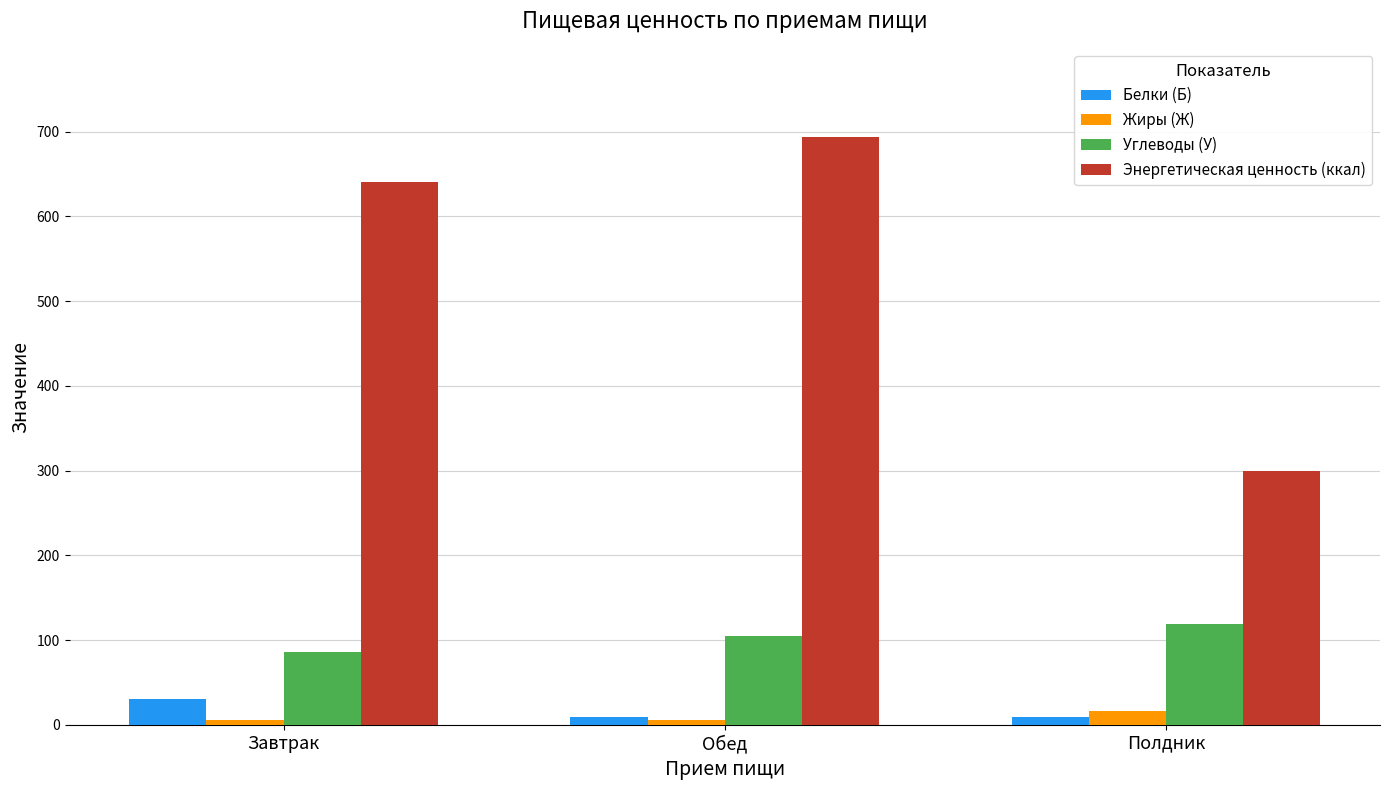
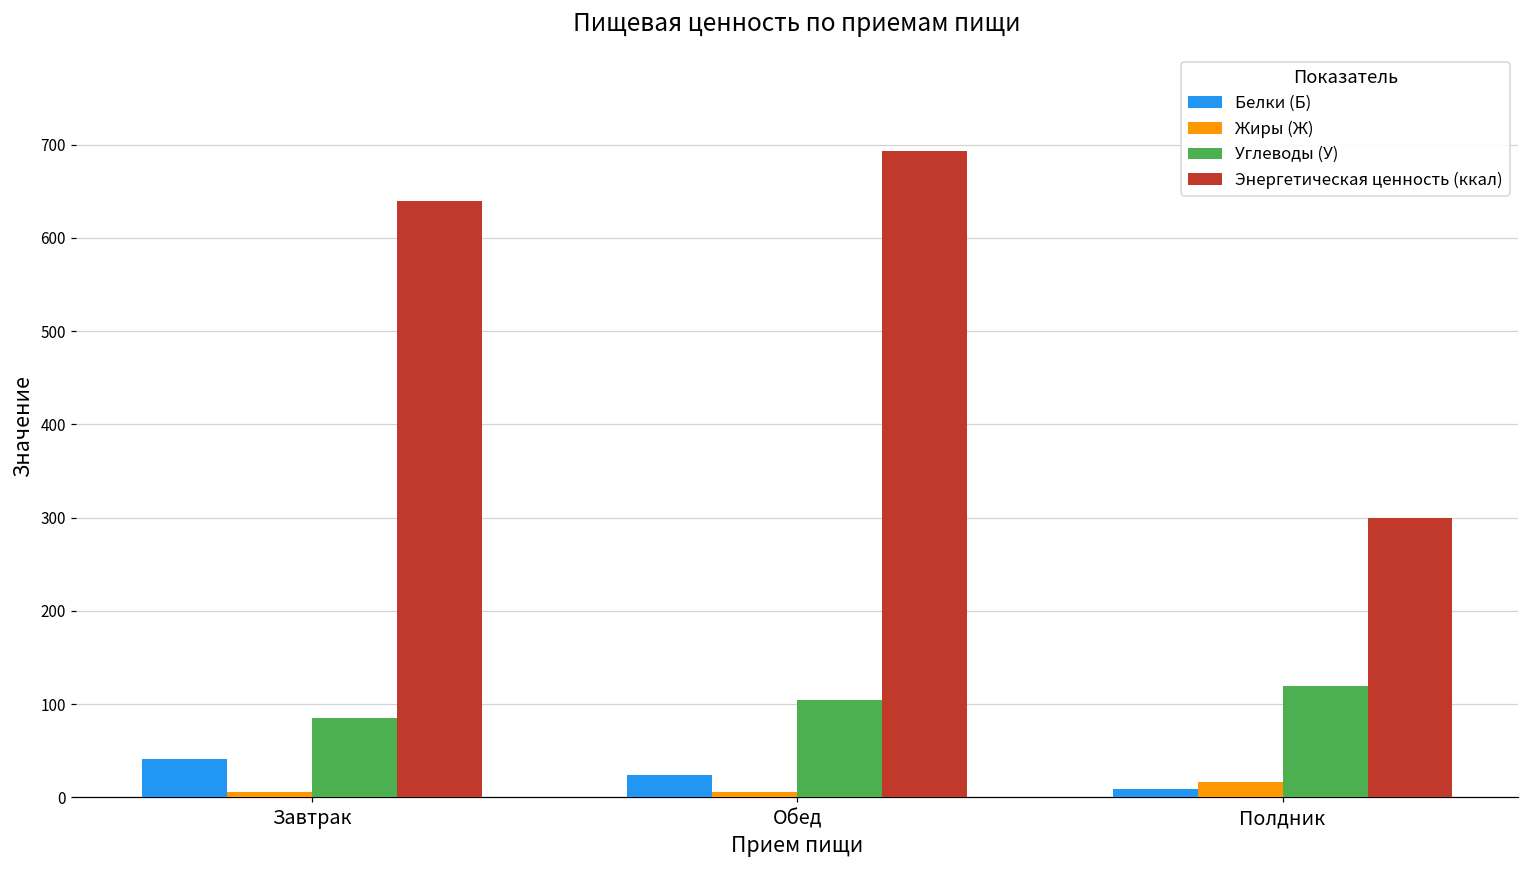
  {
    "Белки (Б)": {
-     "Завтрак": 30,
-     "Обед": 10,
+     "Завтрак": 40,
+     "Обед": 20,
      "Полдник": 10
    },
    "Жиры (Ж)": {
      "Завтрак": 10,
      "Обед": 10,
      "Полдник": 20
    },
    "Углеводы (У)": {
      "Завтрак": 90,
      "Обед": 100,
      "Полдник": 120
    },
    "Энергетическая ценность (ккал)": {
      "Завтрак": 640,
      "Обед": 690,
      "Полдник": 300
    }
  }
